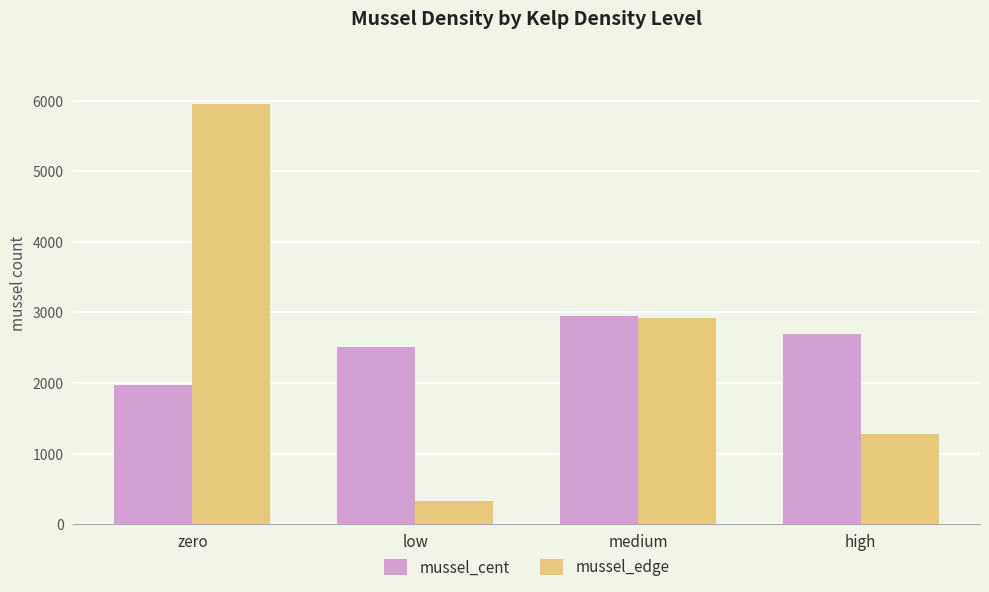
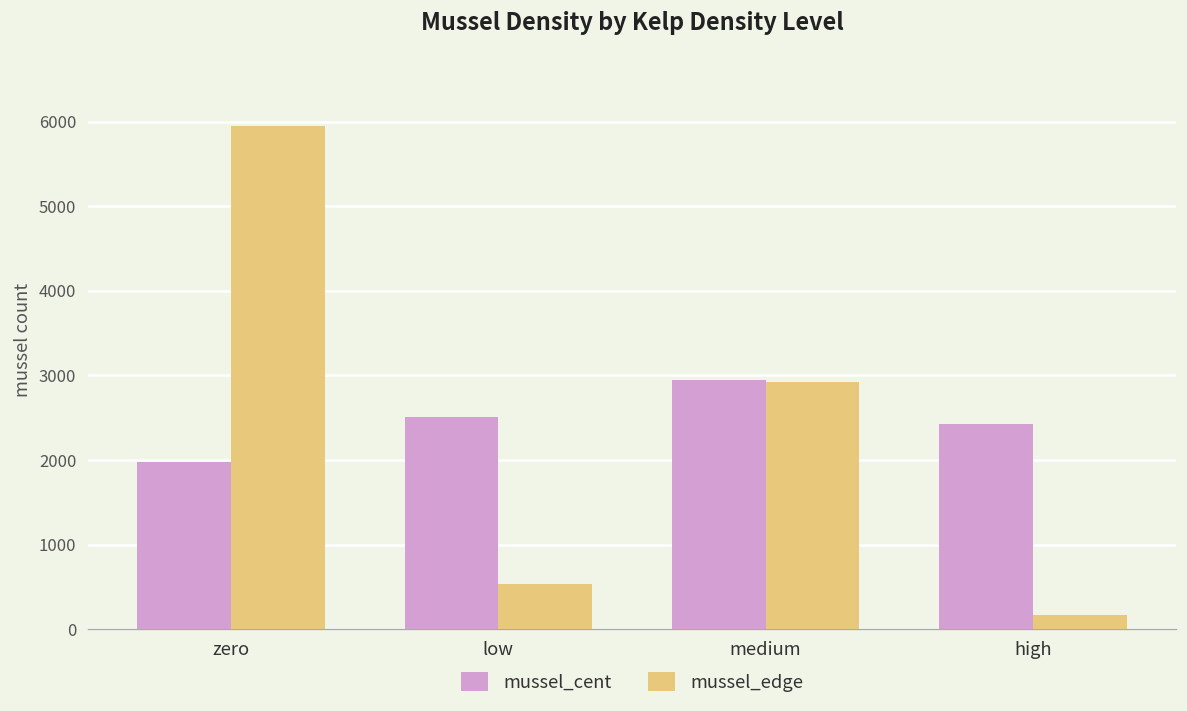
  {
    "mussel_cent": {
      "zero": 2000,
      "low": 2500,
      "medium": 3000,
-     "high": 2700
+     "high": 2400
    },
    "mussel_edge": {
      "zero": 6000,
-     "low": 300,
+     "low": 500,
      "medium": 2900,
-     "high": 1300
+     "high": 200
    }
  }
